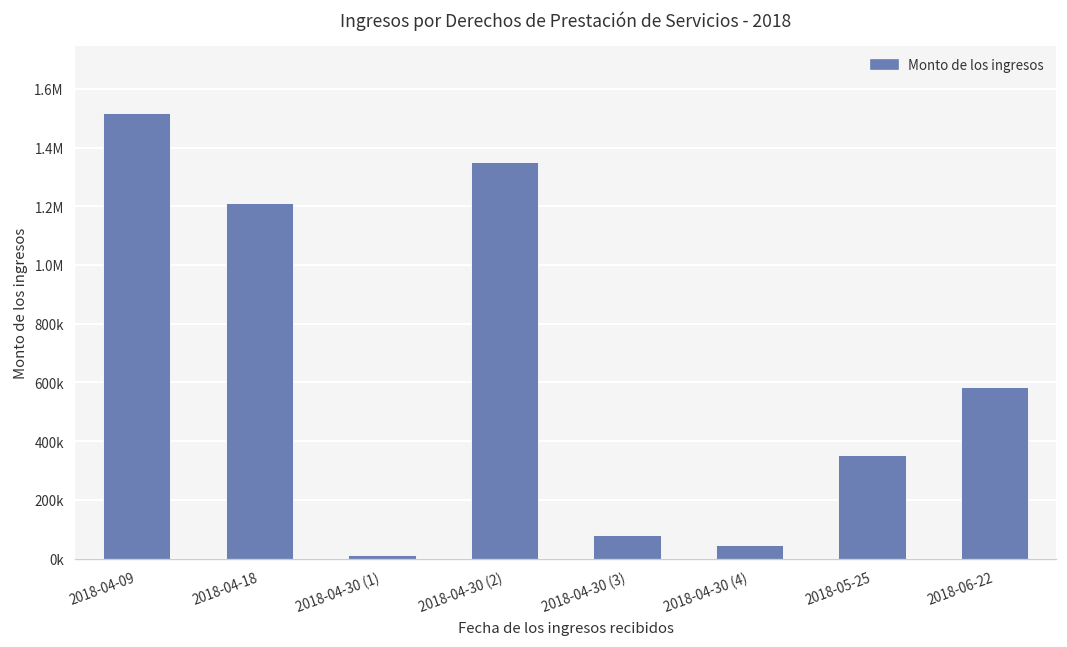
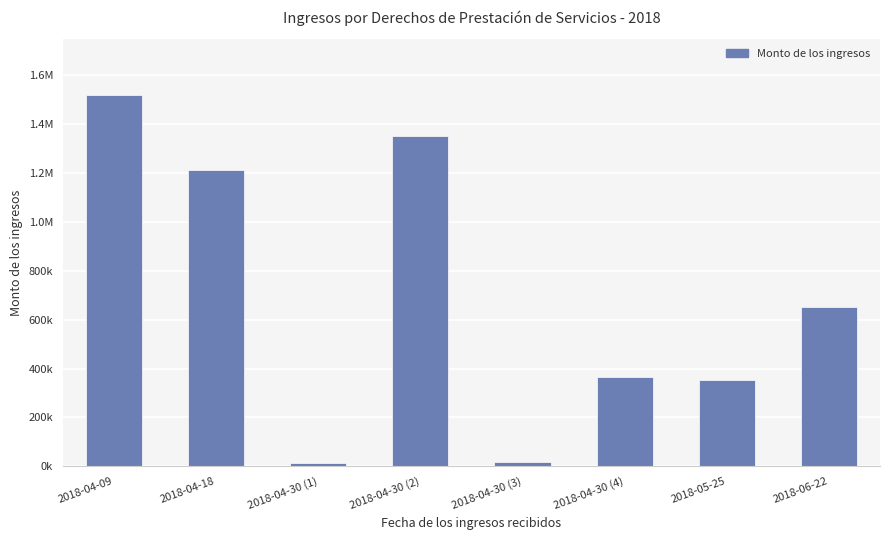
  {
    "2018-04-09": 1520000,
    "2018-04-18": 1210000,
    "2018-04-30 (1)": 10000,
    "2018-04-30 (2)": 1350000,
-   "2018-04-30 (3)": 80000,
-   "2018-04-30 (4)": 50000,
+   "2018-04-30 (3)": 20000,
+   "2018-04-30 (4)": 370000,
    "2018-05-25": 350000,
-   "2018-06-22": 580000
+   "2018-06-22": 650000
  }
